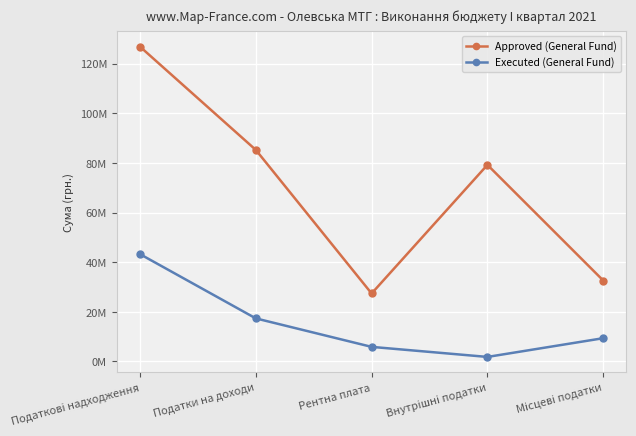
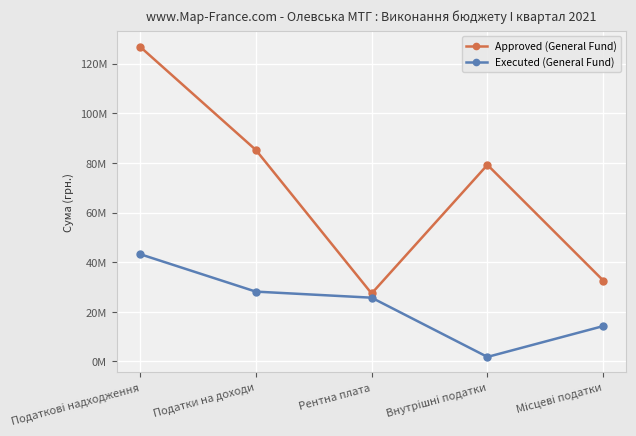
  {
    "Approved (General Fund)": {
      "Податкові надходження": 127000000,
      "Податки на доходи": 85000000,
      "Рентна плата": 27000000,
      "Внутрішні податки": 79000000,
      "Місцеві податки": 33000000
    },
    "Executed (General Fund)": {
      "Податкові надходження": 43000000,
-     "Податки на доходи": 17000000,
-     "Рентна плата": 6000000,
+     "Податки на доходи": 28000000,
+     "Рентна плата": 26000000,
      "Внутрішні податки": 2000000,
-     "Місцеві податки": 9000000
+     "Місцеві податки": 14000000
    }
  }
